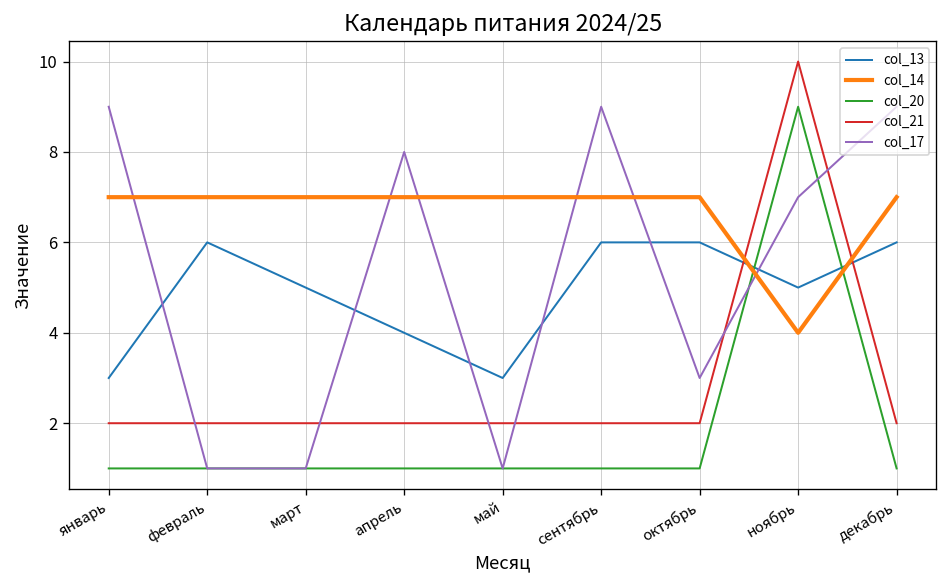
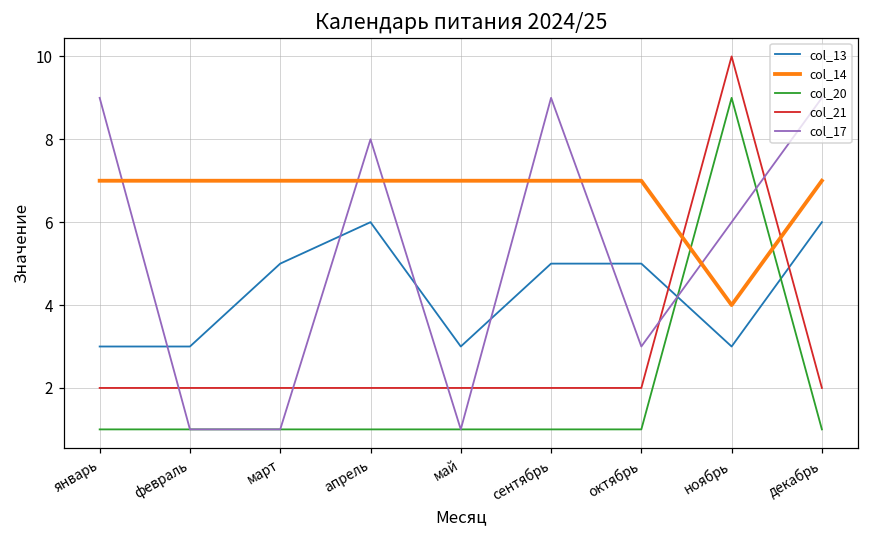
  {
    "col_13": {
      "январь": 3,
-     "февраль": 6,
+     "февраль": 3,
      "март": 5,
-     "апрель": 4,
+     "апрель": 6,
      "май": 3,
-     "сентябрь": 6,
-     "октябрь": 6,
-     "ноябрь": 5,
+     "сентябрь": 5,
+     "октябрь": 5,
+     "ноябрь": 3,
      "декабрь": 6
    },
    "col_14": {
      "январь": 7,
      "февраль": 7,
      "март": 7,
      "апрель": 7,
      "май": 7,
      "сентябрь": 7,
      "октябрь": 7,
      "ноябрь": 4,
      "декабрь": 7
    },
    "col_20": {
      "январь": 1,
      "апрель": 1,
      "сентябрь": 1,
      "октябрь": 1,
      "ноябрь": 9,
      "декабрь": 1
    },
    "col_21": {
      "январь": 2,
      "февраль": 2,
      "март": 2,
      "апрель": 2,
      "май": 2,
      "сентябрь": 2,
      "октябрь": 2,
      "ноябрь": 10,
      "декабрь": 2
    },
    "col_17": {
      "январь": 9,
      "апрель": 8,
      "сентябрь": 9,
      "октябрь": 3,
-     "ноябрь": 7
+     "ноябрь": 6
    }
  }
